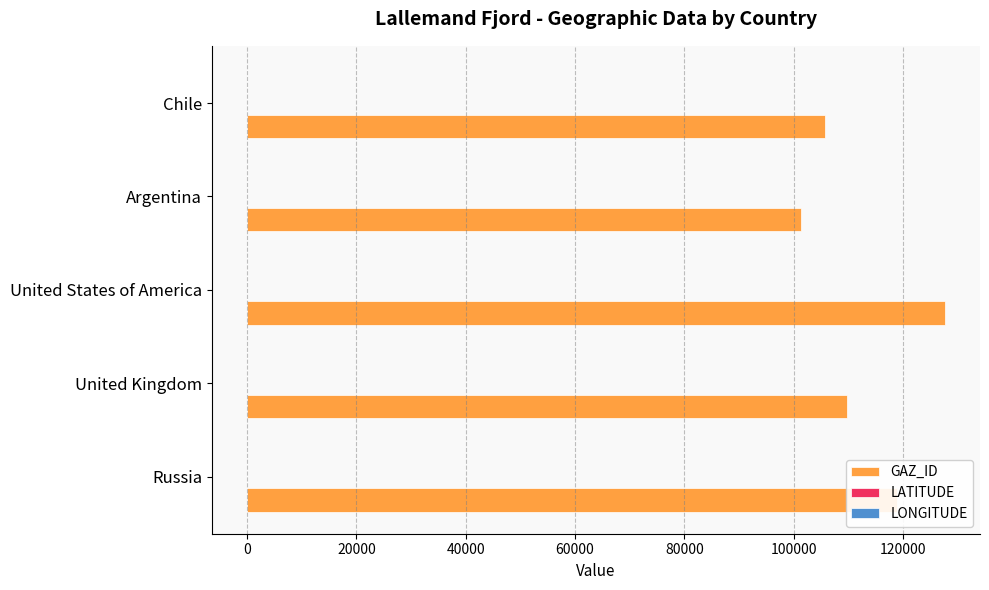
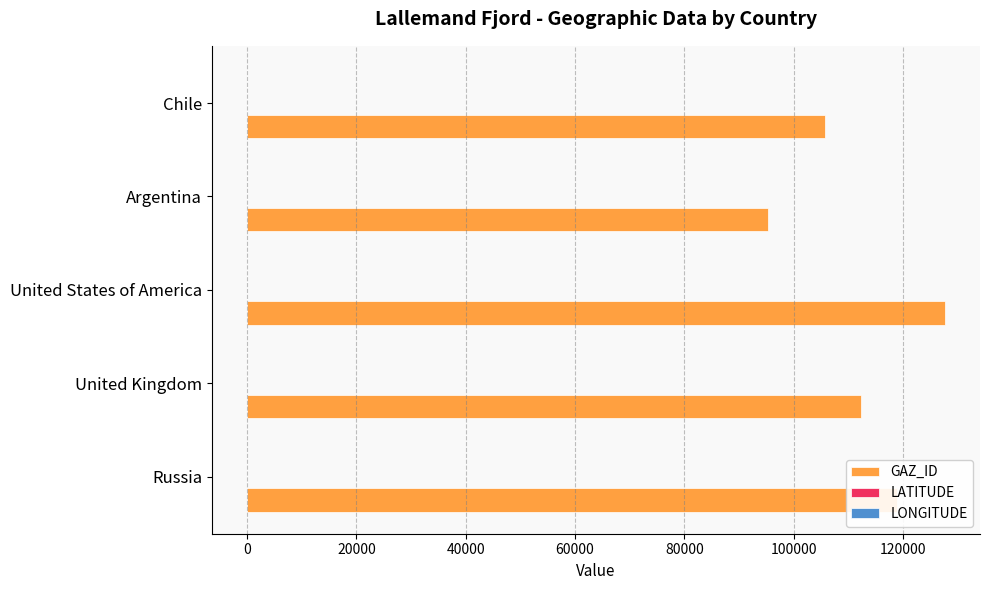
  {
    "GAZ_ID": {
      "Chile": 106000,
-     "Argentina": 101000,
+     "Argentina": 95000,
      "United States of America": 128000,
-     "United Kingdom": 110000
+     "United Kingdom": 112000
    }
  }
